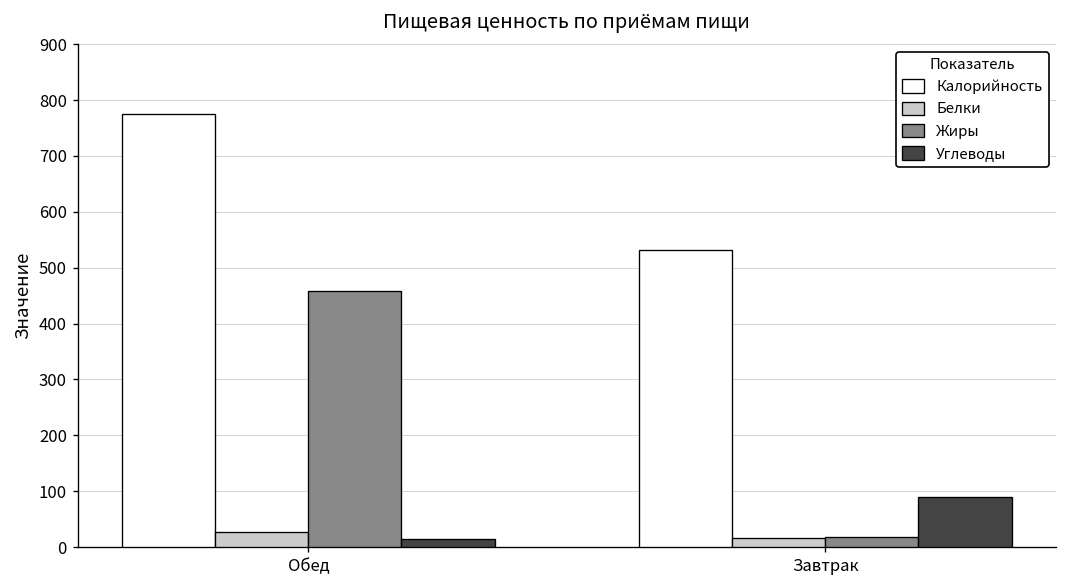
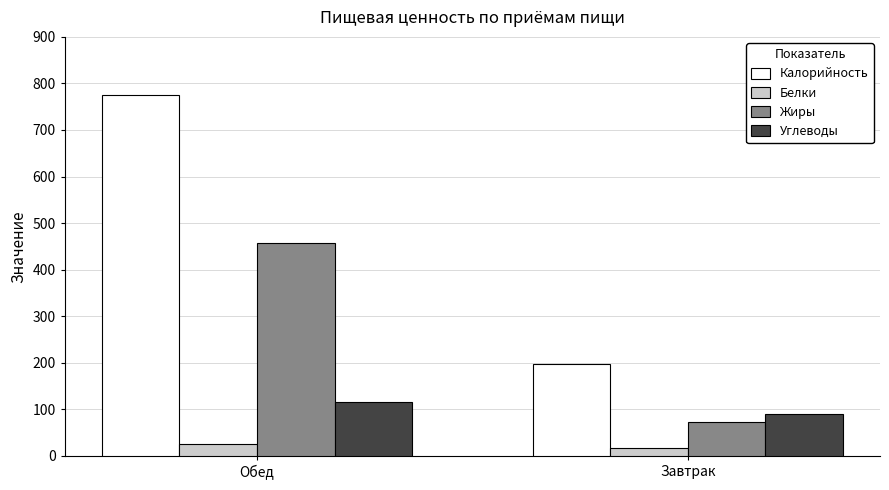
  {
    "Калорийность": {
      "Обед": 780,
-     "Завтрак": 530
+     "Завтрак": 200
    },
    "Белки": {
      "Обед": 30,
      "Завтрак": 20
    },
    "Жиры": {
      "Обед": 460,
-     "Завтрак": 20
+     "Завтрак": 70
    },
    "Углеводы": {
-     "Обед": 10,
+     "Обед": 120,
      "Завтрак": 90
    }
  }
